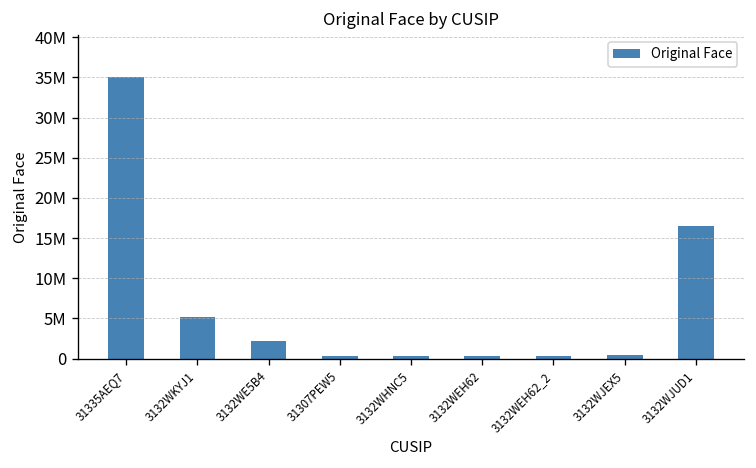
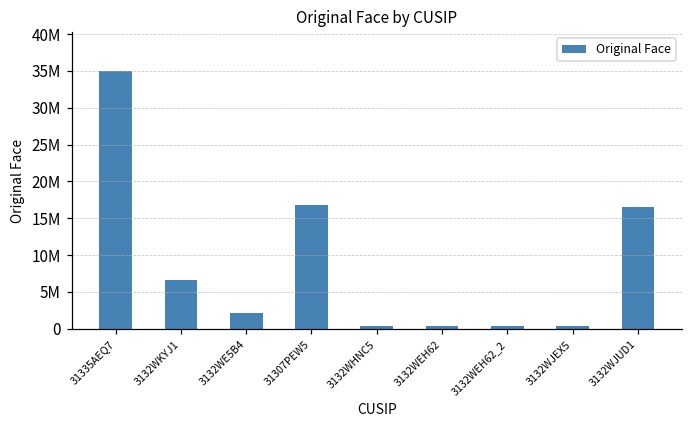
  {
    "31335AEQ7": 35000000,
-   "3132WKYJ1": 5000000,
+   "3132WKYJ1": 7000000,
    "3132WE5B4": 2000000,
-   "31307PEW5": 0,
+   "31307PEW5": 17000000,
    "3132WEH62_2": 0,
    "3132WJEX5": 0,
    "3132WJUD1": 16000000
  }
